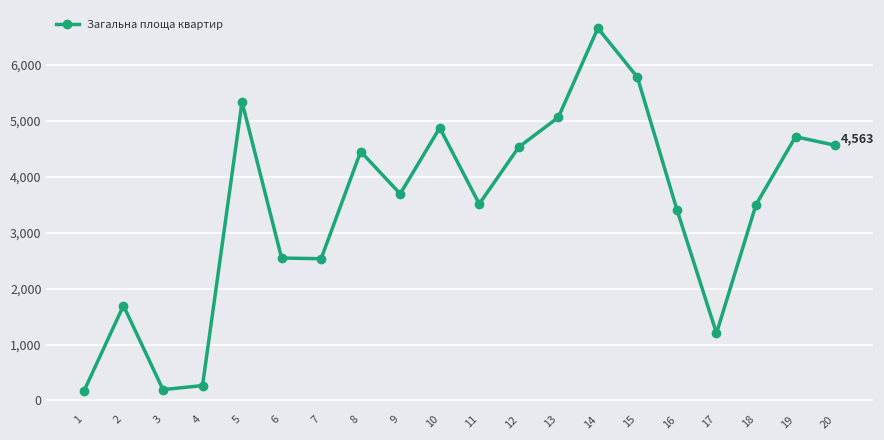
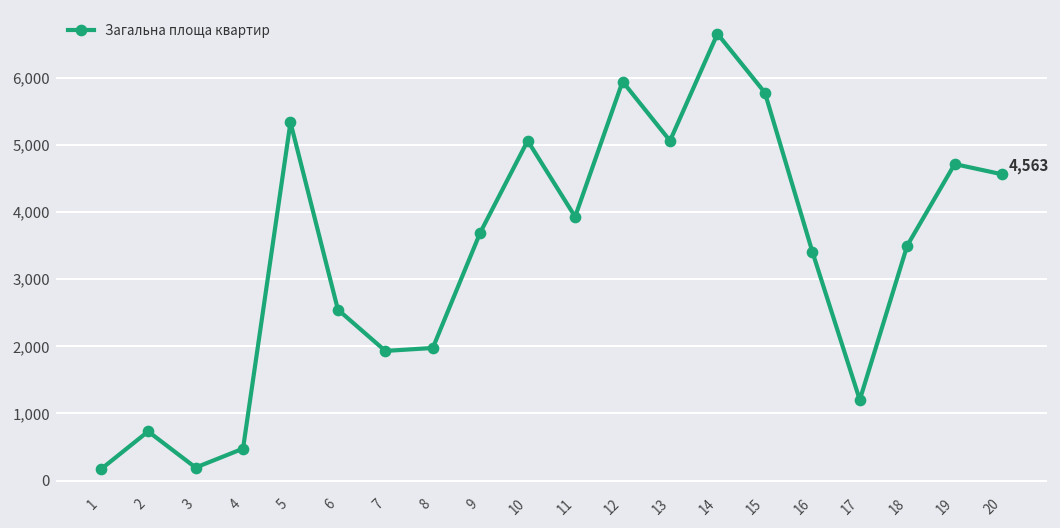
  {
    "1": "200",
-   "2": "1,700",
+   "2": "700",
    "3": "200",
-   "4": "300",
+   "4": "500",
    "5": "5,300",
    "6": "2,500",
-   "7": "2,500",
-   "8": "4,500",
+   "7": "1,900",
+   "8": "2,000",
    "9": "3,700",
-   "10": "4,900",
-   "11": "3,500",
-   "12": "4,500",
+   "10": "5,100",
+   "11": "3,900",
+   "12": "5,900",
    "13": "5,100",
    "14": "6,700",
    "15": "5,800",
    "16": "3,400",
    "17": "1,200",
    "18": "3,500",
    "19": "4,700"
  }
